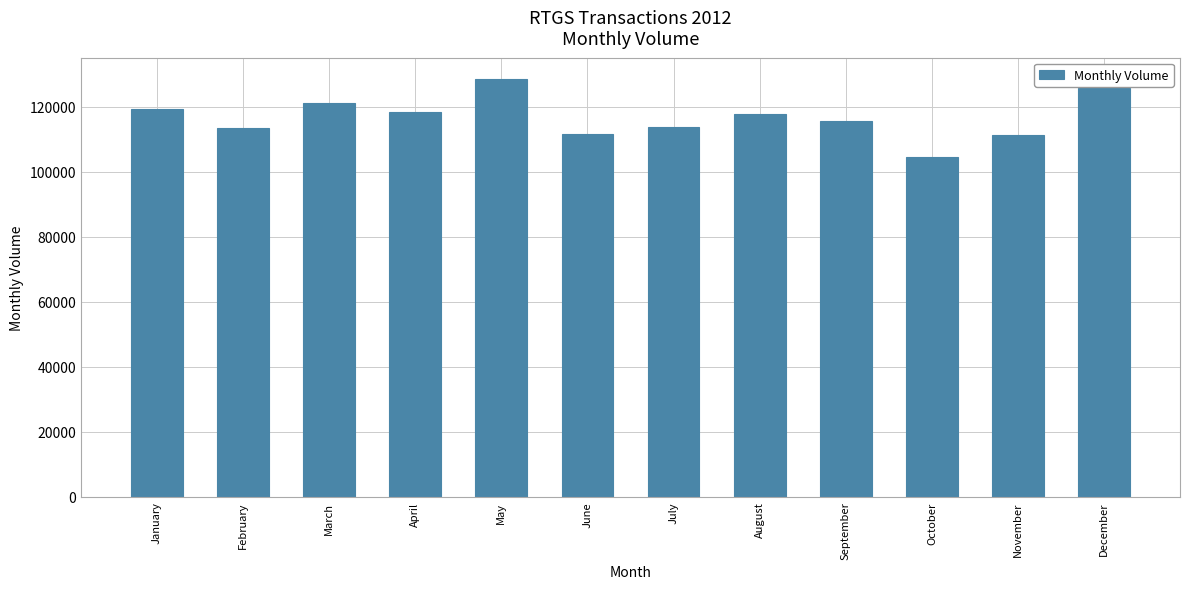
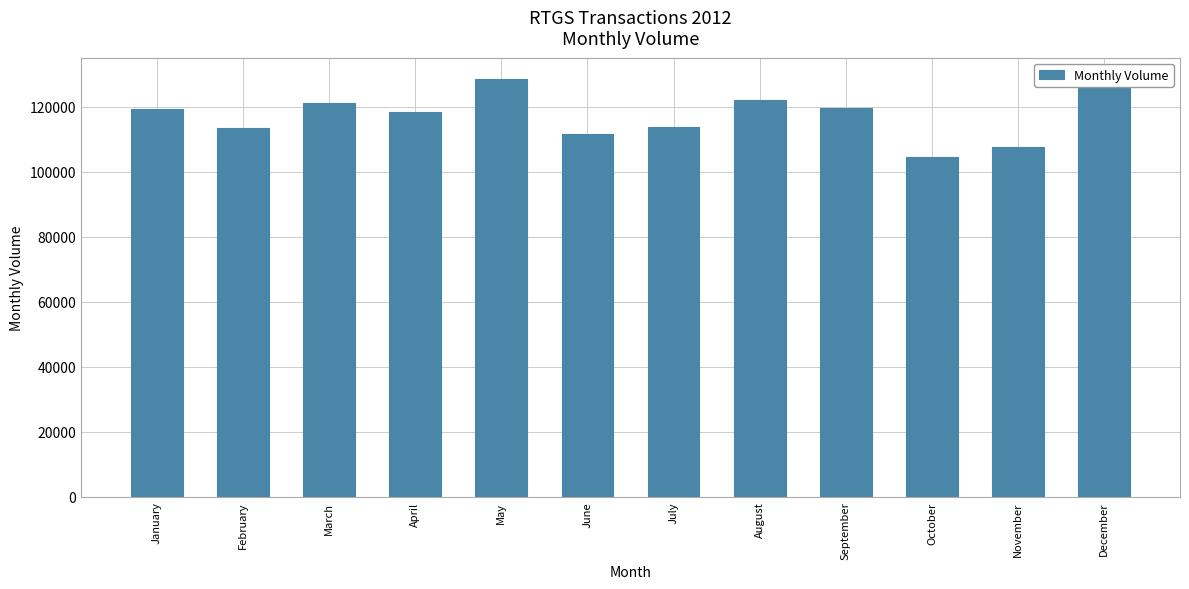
  {
    "January": 119000,
    "February": 113000,
    "March": 121000,
    "April": 118000,
    "May": 129000,
    "June": 112000,
    "July": 114000,
-   "August": 118000,
-   "September": 116000,
+   "August": 122000,
+   "September": 120000,
    "October": 104000,
-   "November": 111000,
+   "November": 108000,
    "December": 126000
  }
